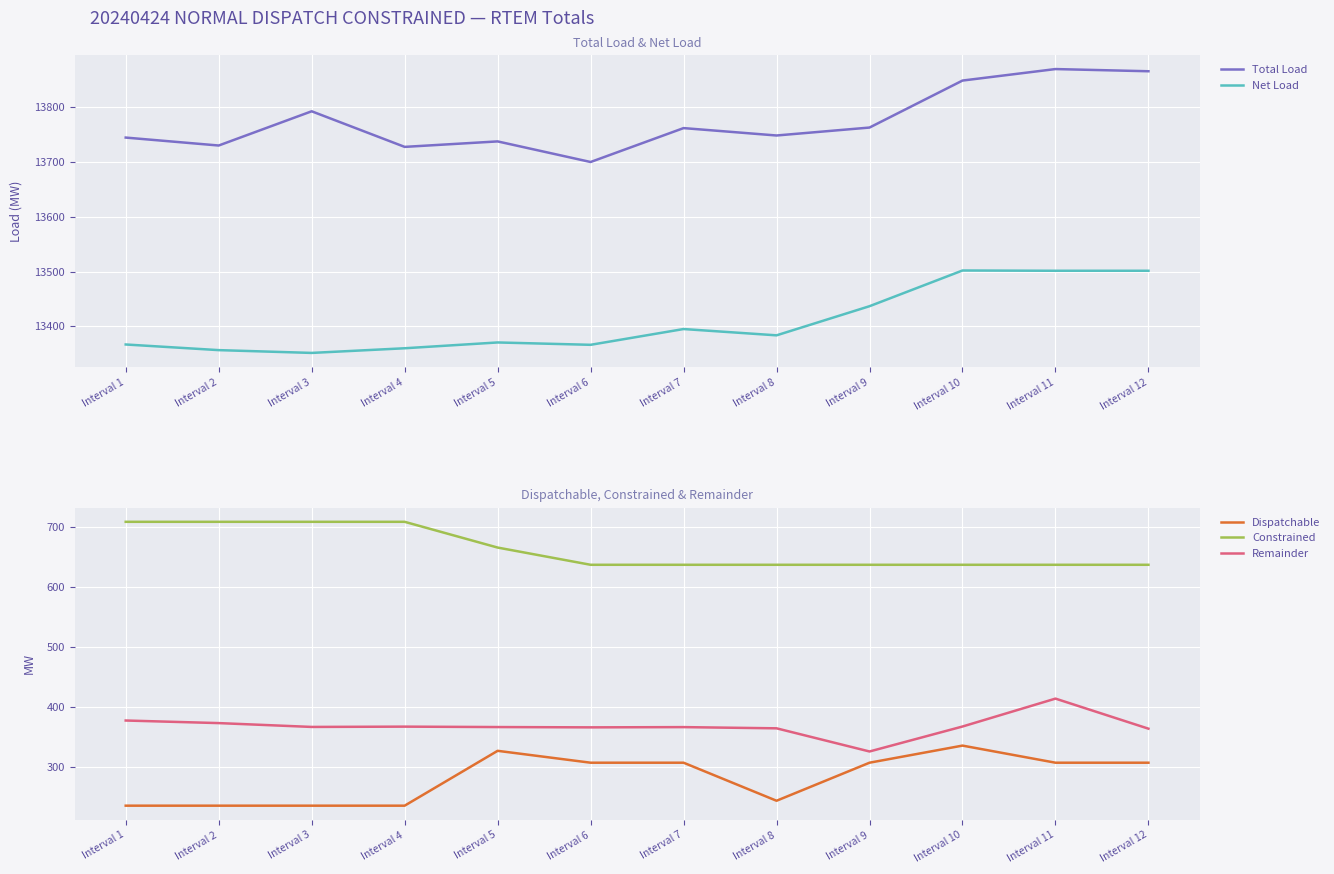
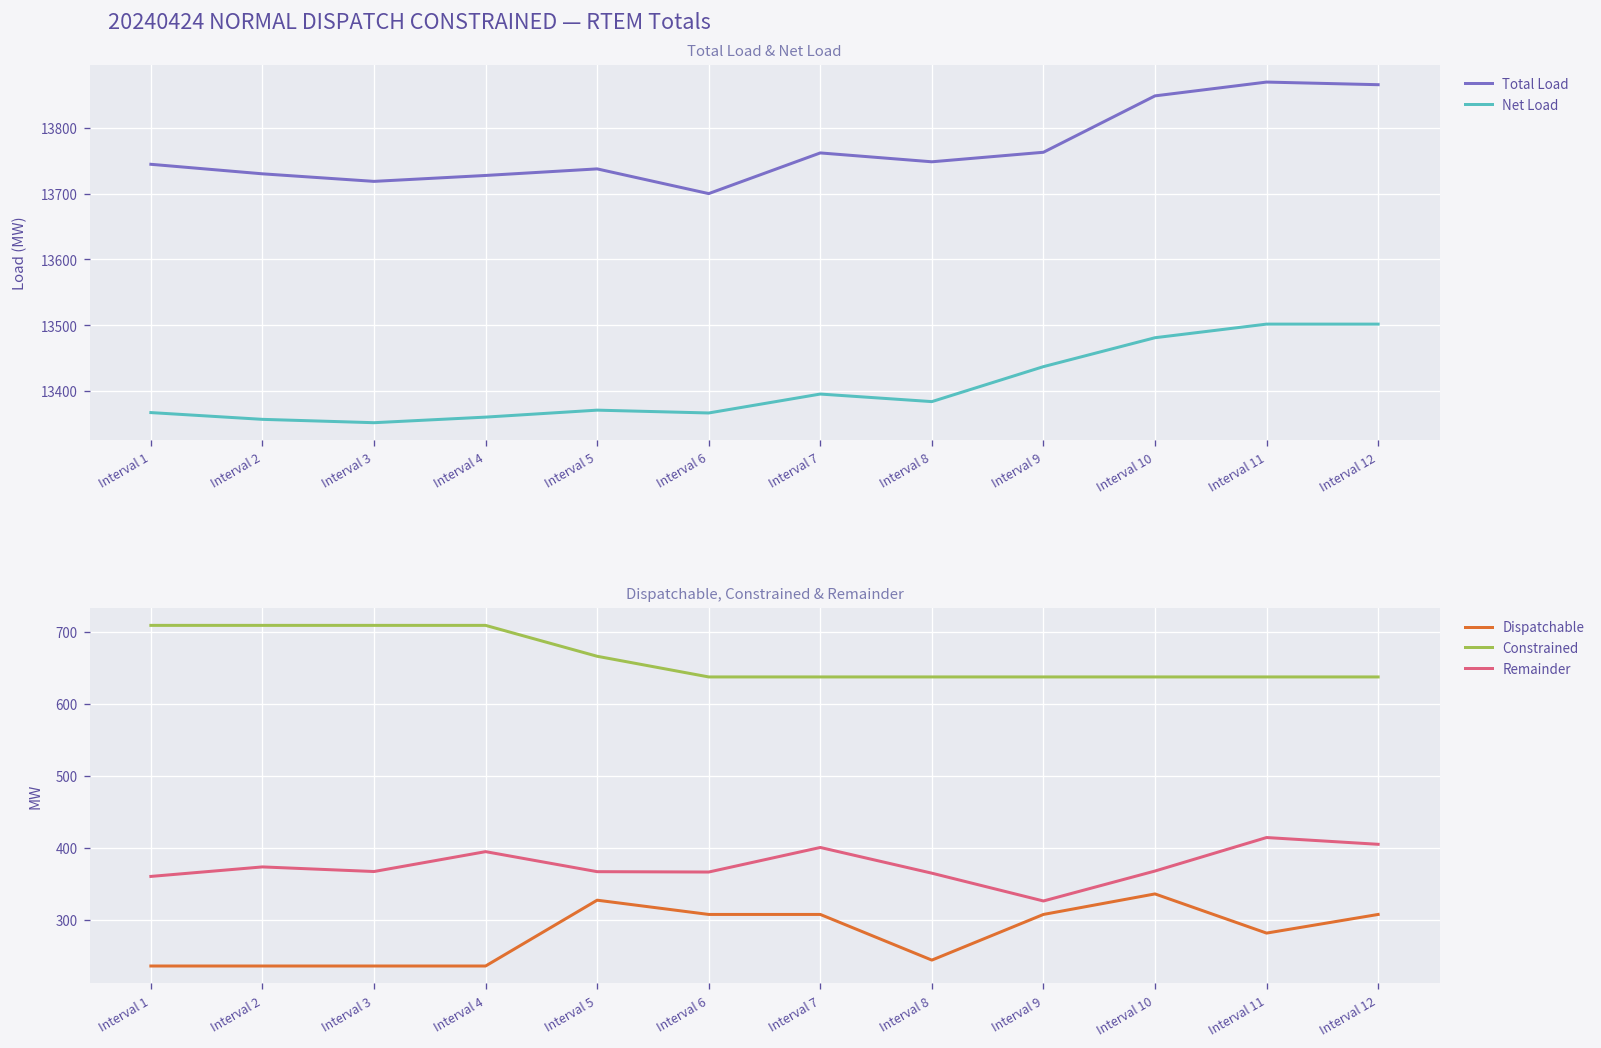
  {
    "Total Load & Net Load": {
      "Total Load": {
        "Interval 1": 13740,
        "Interval 2": 13730,
-       "Interval 3": 13790,
+       "Interval 3": 13720,
        "Interval 4": 13730,
        "Interval 5": 13740,
        "Interval 6": 13700,
        "Interval 7": 13760,
        "Interval 8": 13750,
        "Interval 9": 13760,
        "Interval 10": 13850,
        "Interval 11": 13870,
        "Interval 12": 13870
      },
      "Net Load": {
        "Interval 1": 13370,
        "Interval 2": 13360,
        "Interval 3": 13350,
        "Interval 4": 13360,
        "Interval 5": 13370,
        "Interval 6": 13370,
        "Interval 7": 13400,
        "Interval 8": 13380,
        "Interval 9": 13440,
-       "Interval 10": 13500,
+       "Interval 10": 13480,
        "Interval 11": 13500,
        "Interval 12": 13500
      }
    },
    "Dispatchable, Constrained & Remainder": {
      "Dispatchable": {
        "Interval 1": 240,
        "Interval 2": 240,
        "Interval 3": 240,
        "Interval 4": 240,
        "Interval 5": 330,
        "Interval 6": 310,
        "Interval 7": 310,
        "Interval 8": 240,
        "Interval 9": 310,
        "Interval 10": 340,
-       "Interval 11": 310,
+       "Interval 11": 280,
        "Interval 12": 310
      },
      "Constrained": {
        "Interval 1": 710,
        "Interval 2": 710,
        "Interval 3": 710,
        "Interval 4": 710,
        "Interval 5": 670,
        "Interval 6": 640,
        "Interval 7": 640,
        "Interval 8": 640,
        "Interval 9": 640,
        "Interval 10": 640,
        "Interval 11": 640,
        "Interval 12": 640
      },
      "Remainder": {
-       "Interval 1": 380,
+       "Interval 1": 360,
        "Interval 2": 370,
        "Interval 3": 370,
-       "Interval 4": 370,
+       "Interval 4": 390,
        "Interval 5": 370,
        "Interval 6": 370,
-       "Interval 7": 370,
+       "Interval 7": 400,
        "Interval 8": 360,
        "Interval 9": 330,
        "Interval 10": 370,
        "Interval 11": 410,
-       "Interval 12": 360
+       "Interval 12": 410
      }
    }
  }
